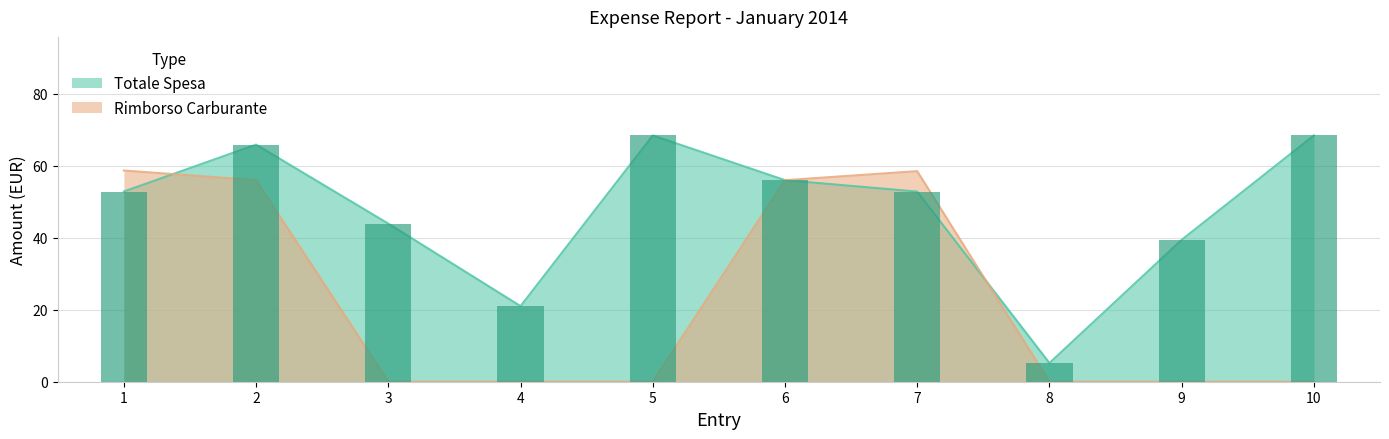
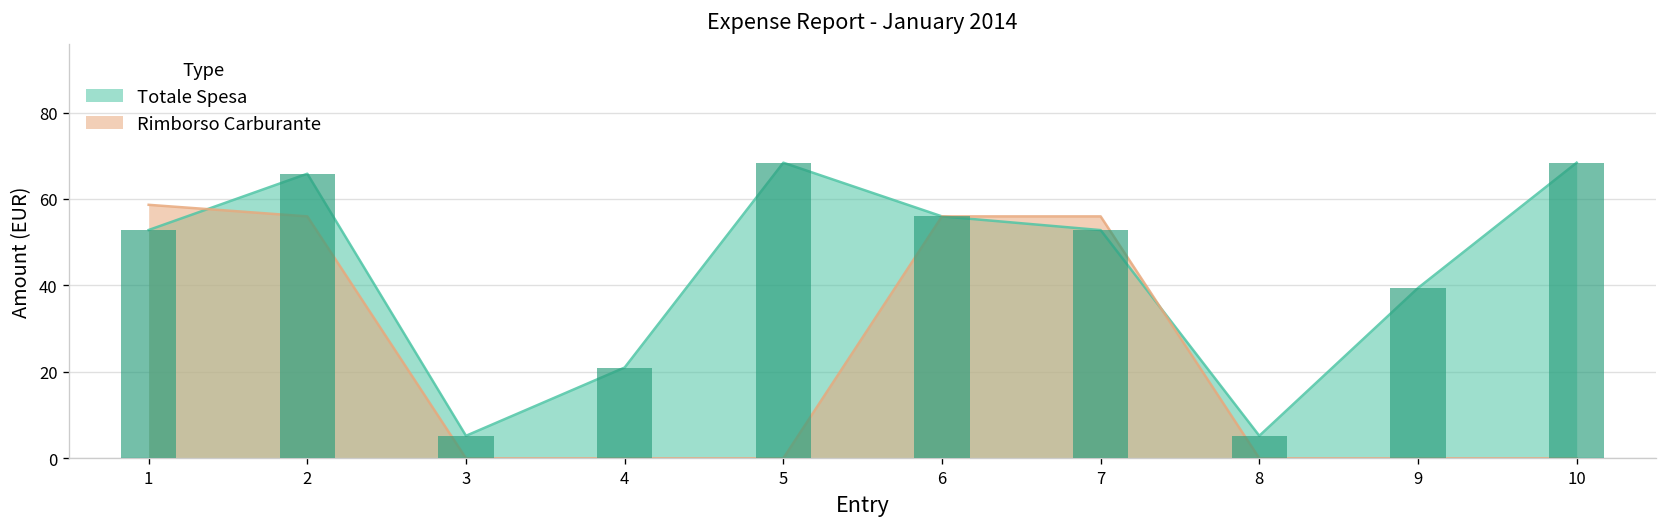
  {
    "Totale Spesa": {
      "1": 53,
      "2": 66,
-     "3": 44,
+     "3": 5,
      "4": 21,
      "5": 68,
      "7": 53,
      "8": 5,
      "9": 39,
      "10": 68
    },
    "Rimborso Carburante": {
      "1": 59,
      "2": 56,
      "3": 0,
      "4": 0,
      "5": 0,
-     "7": 58,
+     "7": 56,
      "8": 0,
      "9": 0,
      "10": 0
    }
  }
